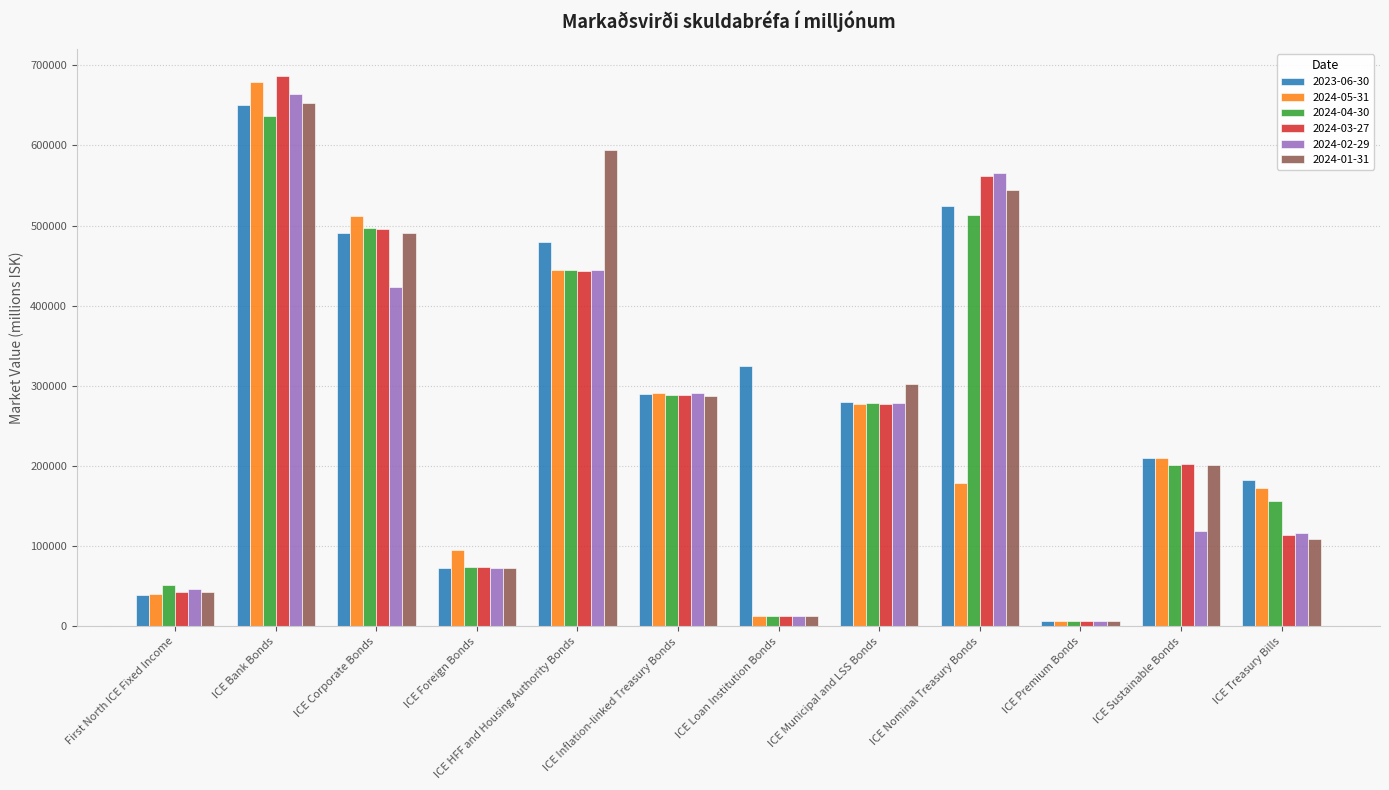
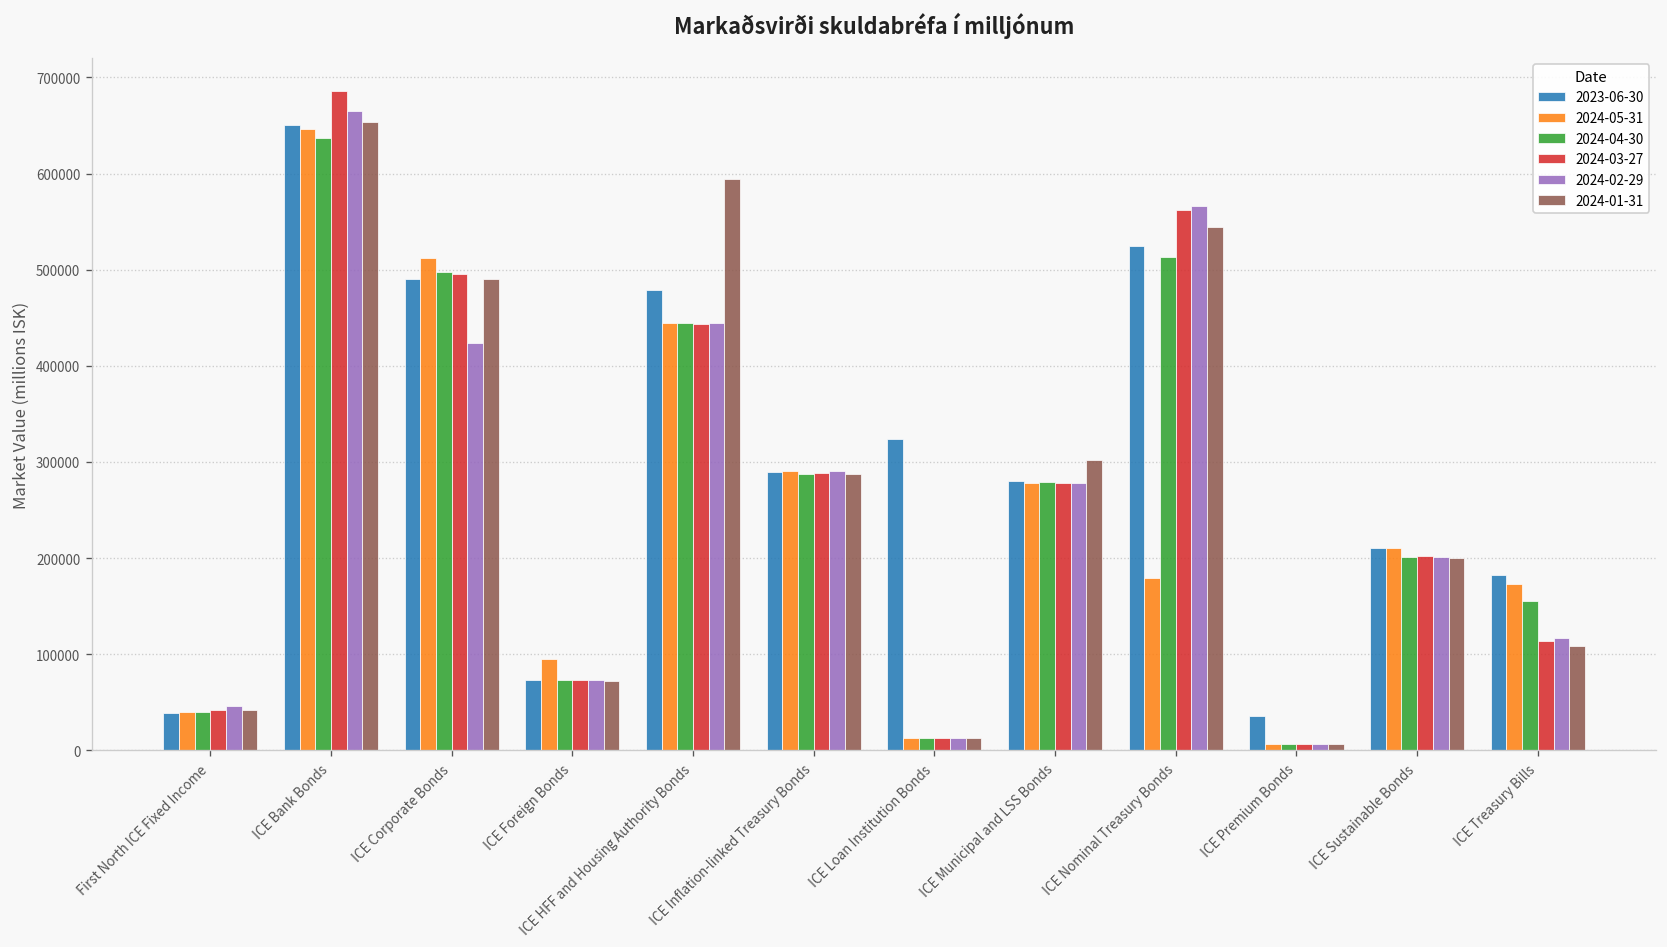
  {
    "2023-06-30": {
      "First North ICE Fixed Income": 40000,
      "ICE Bank Bonds": 650000,
      "ICE Corporate Bonds": 490000,
      "ICE Foreign Bonds": 70000,
      "ICE HFF and Housing Authority Bonds": 480000,
      "ICE Inflation-linked Treasury Bonds": 290000,
      "ICE Loan Institution Bonds": 320000,
      "ICE Municipal and LSS Bonds": 280000,
      "ICE Nominal Treasury Bonds": 520000,
-     "ICE Premium Bonds": 10000,
+     "ICE Premium Bonds": 40000,
      "ICE Sustainable Bonds": 210000,
      "ICE Treasury Bills": 180000
    },
    "2024-05-31": {
      "First North ICE Fixed Income": 40000,
-     "ICE Bank Bonds": 680000,
+     "ICE Bank Bonds": 650000,
      "ICE Corporate Bonds": 510000,
      "ICE Foreign Bonds": 90000,
      "ICE HFF and Housing Authority Bonds": 440000,
      "ICE Inflation-linked Treasury Bonds": 290000,
      "ICE Loan Institution Bonds": 10000,
      "ICE Municipal and LSS Bonds": 280000,
      "ICE Nominal Treasury Bonds": 180000,
      "ICE Premium Bonds": 10000,
      "ICE Sustainable Bonds": 210000,
      "ICE Treasury Bills": 170000
    },
    "2024-04-30": {
-     "First North ICE Fixed Income": 50000,
+     "First North ICE Fixed Income": 40000,
      "ICE Bank Bonds": 640000,
      "ICE Corporate Bonds": 500000,
      "ICE Foreign Bonds": 70000,
      "ICE HFF and Housing Authority Bonds": 440000,
      "ICE Inflation-linked Treasury Bonds": 290000,
      "ICE Loan Institution Bonds": 10000,
      "ICE Municipal and LSS Bonds": 280000,
      "ICE Nominal Treasury Bonds": 510000,
      "ICE Premium Bonds": 10000,
      "ICE Sustainable Bonds": 200000,
      "ICE Treasury Bills": 160000
    },
    "2024-03-27": {
      "First North ICE Fixed Income": 40000,
      "ICE Bank Bonds": 690000,
      "ICE Corporate Bonds": 500000,
      "ICE Foreign Bonds": 70000,
      "ICE HFF and Housing Authority Bonds": 440000,
      "ICE Inflation-linked Treasury Bonds": 290000,
      "ICE Loan Institution Bonds": 10000,
      "ICE Municipal and LSS Bonds": 280000,
      "ICE Nominal Treasury Bonds": 560000,
      "ICE Premium Bonds": 10000,
      "ICE Sustainable Bonds": 200000,
      "ICE Treasury Bills": 110000
    },
    "2024-02-29": {
      "First North ICE Fixed Income": 50000,
      "ICE Bank Bonds": 660000,
      "ICE Corporate Bonds": 420000,
      "ICE Foreign Bonds": 70000,
      "ICE HFF and Housing Authority Bonds": 440000,
      "ICE Inflation-linked Treasury Bonds": 290000,
      "ICE Loan Institution Bonds": 10000,
      "ICE Municipal and LSS Bonds": 280000,
      "ICE Nominal Treasury Bonds": 570000,
      "ICE Premium Bonds": 10000,
-     "ICE Sustainable Bonds": 120000,
+     "ICE Sustainable Bonds": 200000,
      "ICE Treasury Bills": 120000
    },
    "2024-01-31": {
      "First North ICE Fixed Income": 40000,
      "ICE Bank Bonds": 650000,
      "ICE Corporate Bonds": 490000,
      "ICE Foreign Bonds": 70000,
      "ICE HFF and Housing Authority Bonds": 590000,
      "ICE Inflation-linked Treasury Bonds": 290000,
      "ICE Loan Institution Bonds": 10000,
      "ICE Municipal and LSS Bonds": 300000,
      "ICE Nominal Treasury Bonds": 540000,
      "ICE Premium Bonds": 10000,
      "ICE Sustainable Bonds": 200000,
      "ICE Treasury Bills": 110000
    }
  }
